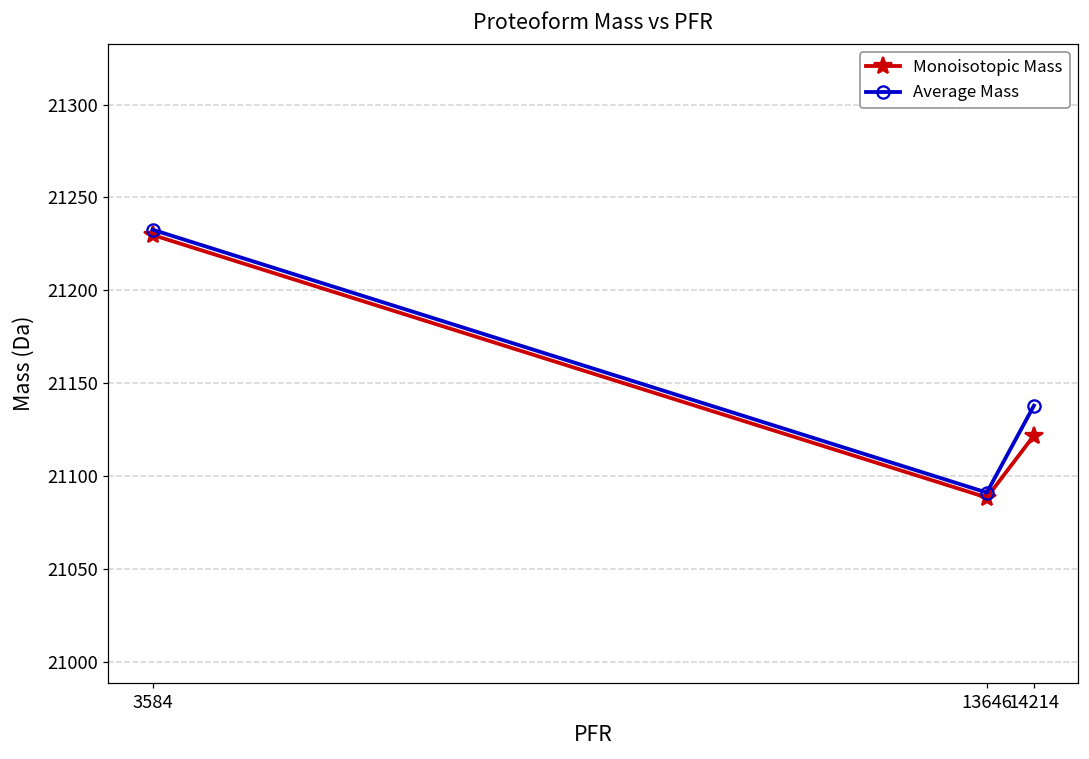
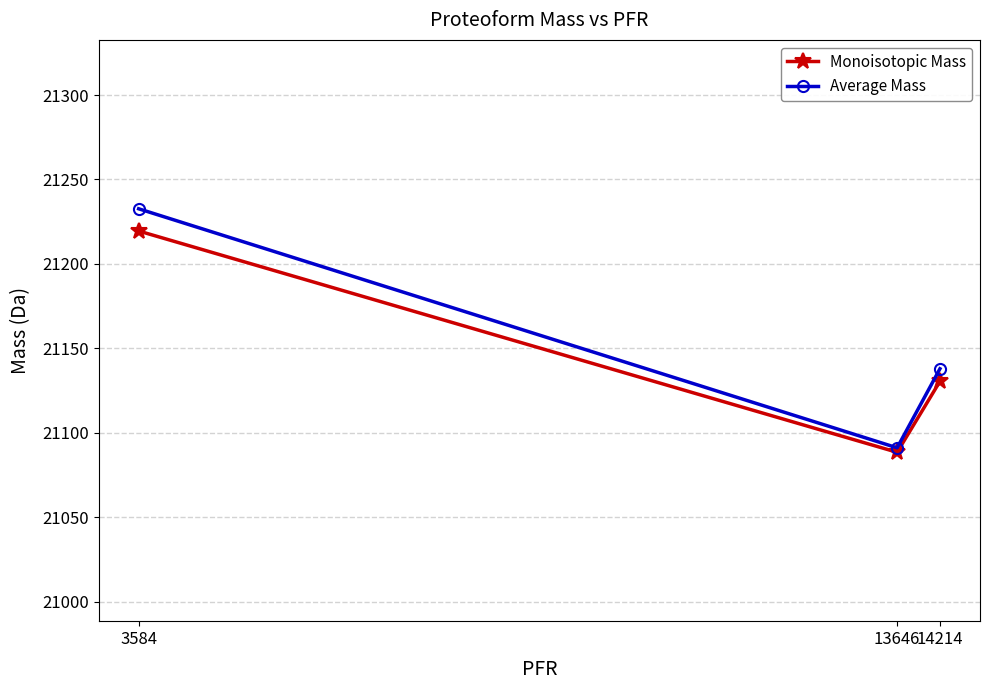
  {
    "Monoisotopic Mass": {
-     "3584": 21230,
+     "3584": 21219,
      "13646": 21088,
-     "14214": 21122
+     "14214": 21130
    },
    "Average Mass": {
      "3584": 21233,
      "13646": 21091,
      "14214": 21138
    }
  }
